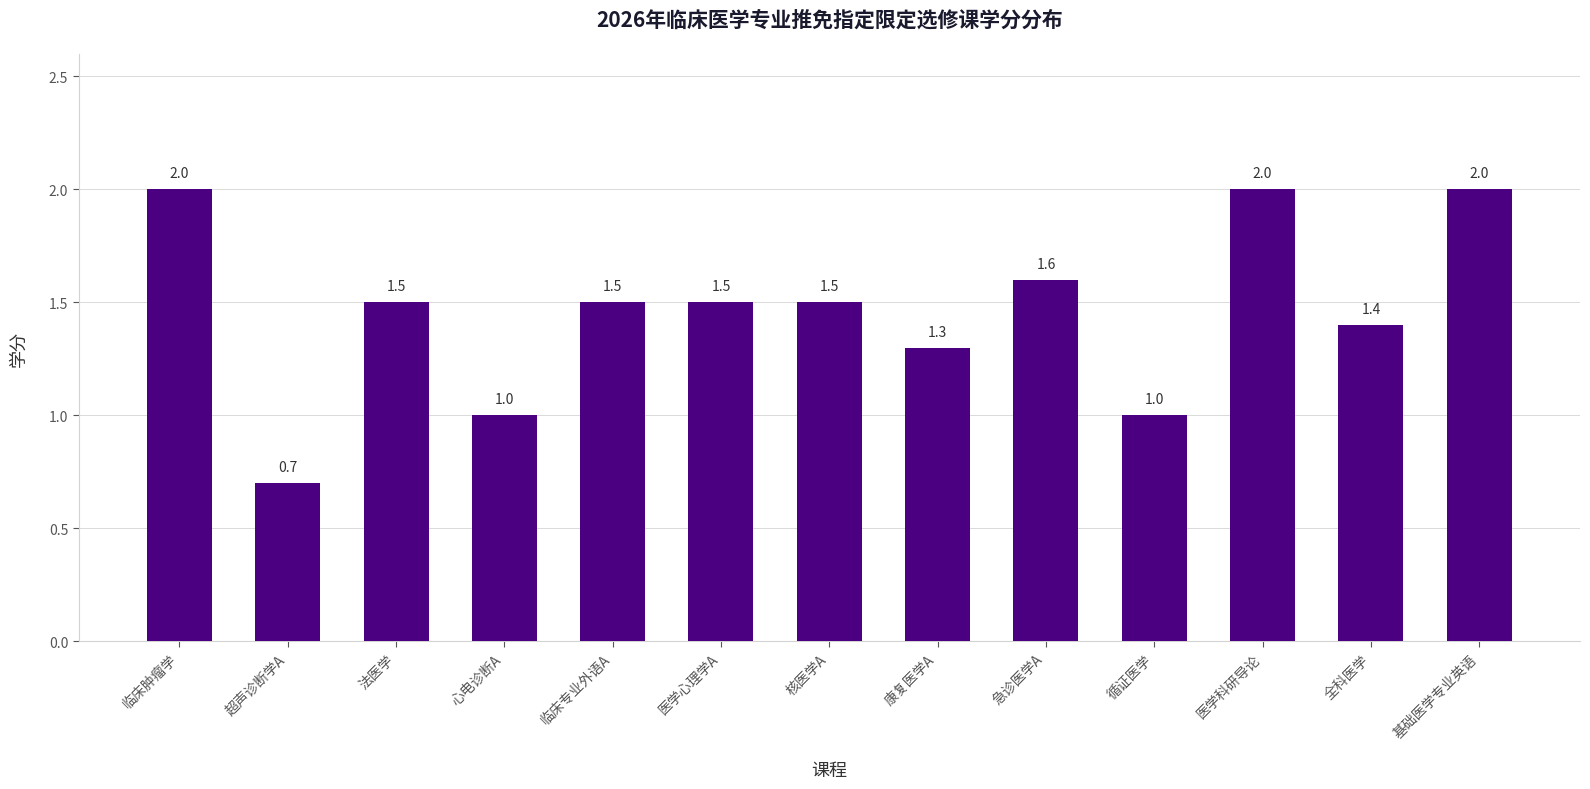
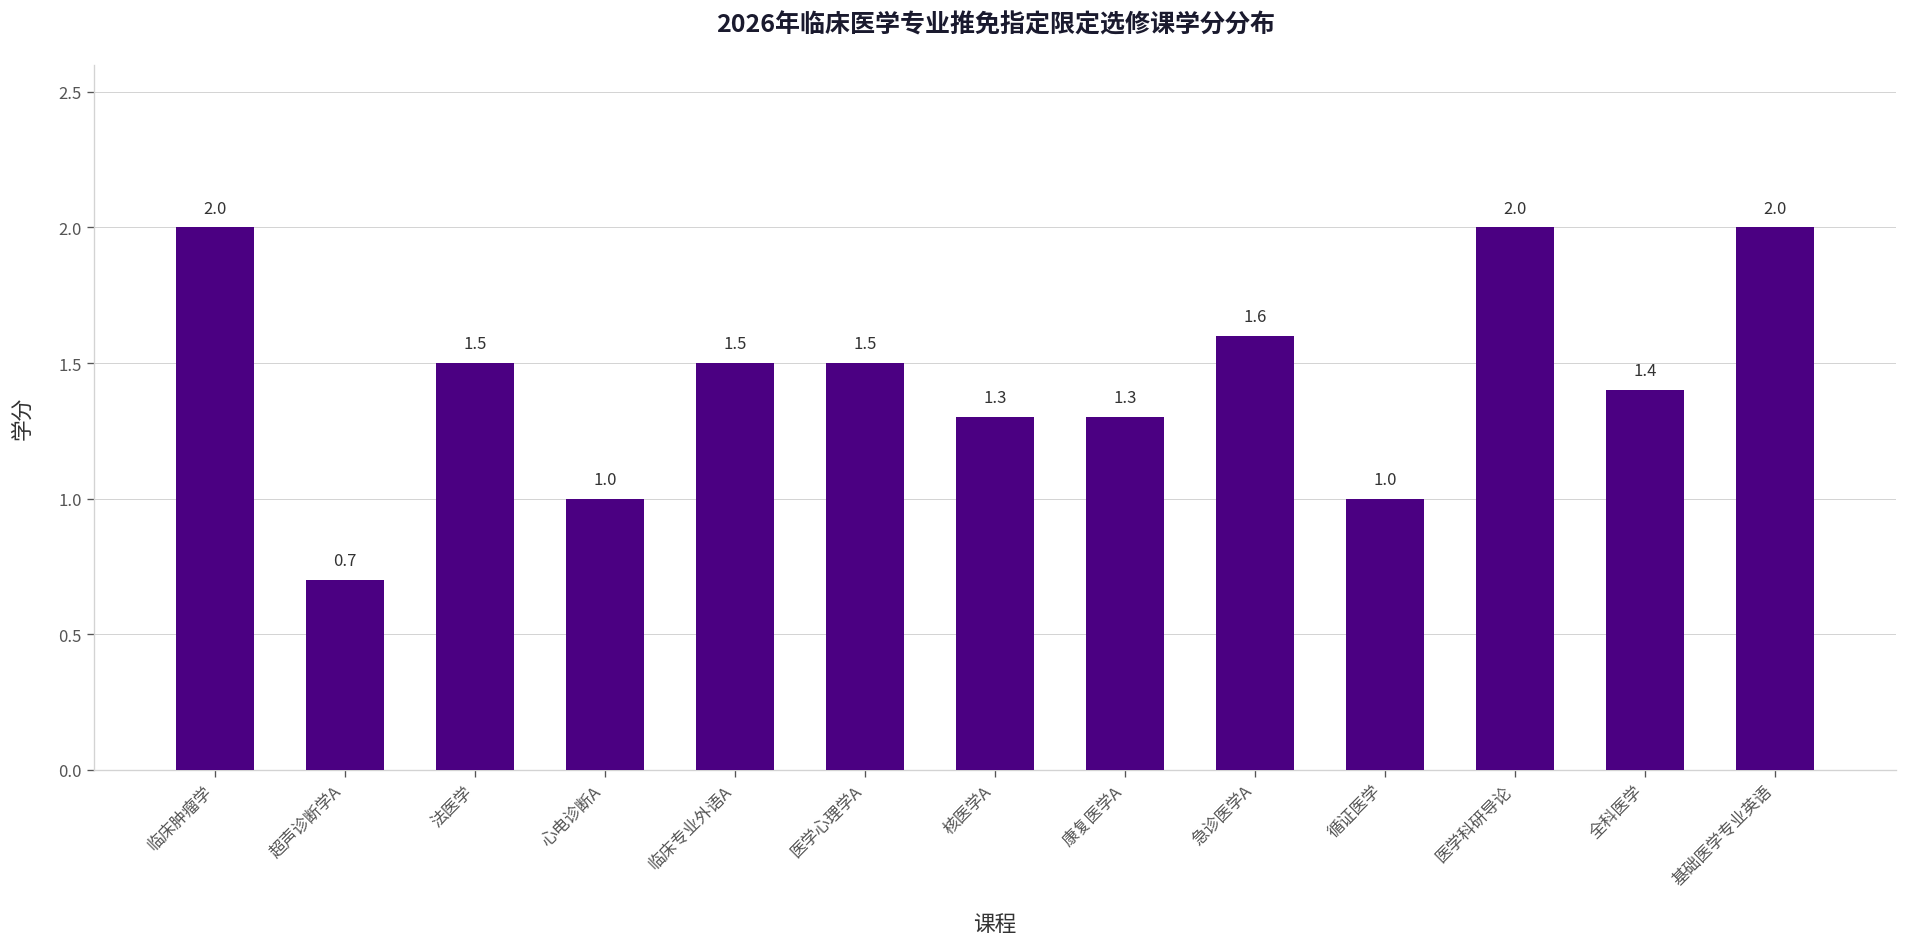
  {
    "临床肿瘤学": 2.0,
    "超声诊断学A": 0.7,
    "法医学": 1.5,
    "心电诊断A": 1.0,
    "临床专业外语A": 1.5,
    "医学心理学A": 1.5,
-   "核医学A": 1.5,
+   "核医学A": 1.3,
    "康复医学A": 1.3,
    "急诊医学A": 1.6,
    "循证医学": 1.0,
    "医学科研导论": 2.0,
    "全科医学": 1.4,
    "基础医学专业英语": 2.0
  }
